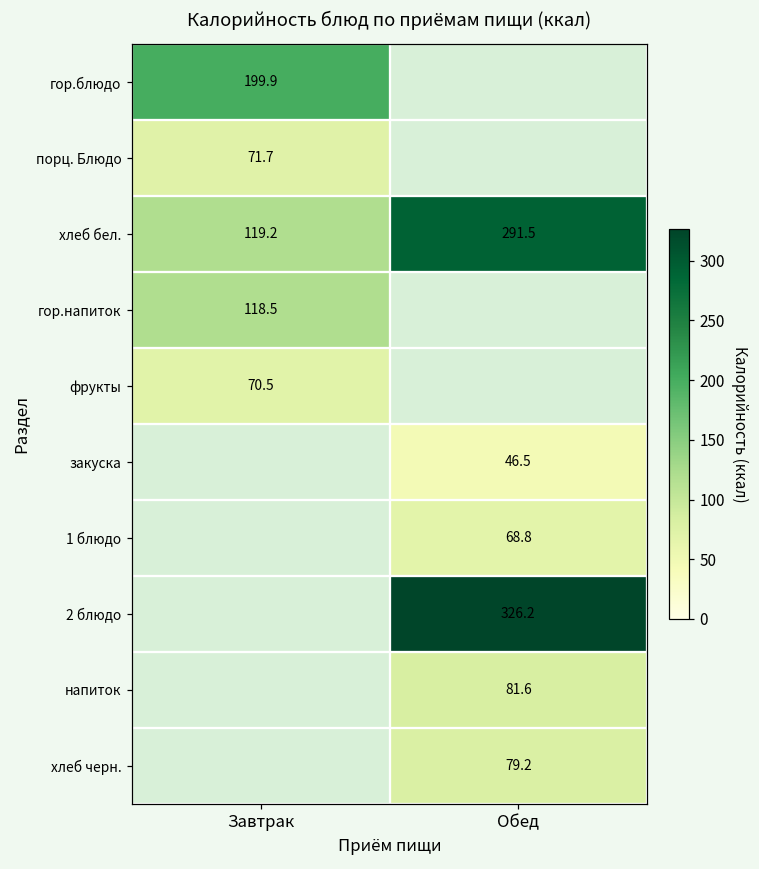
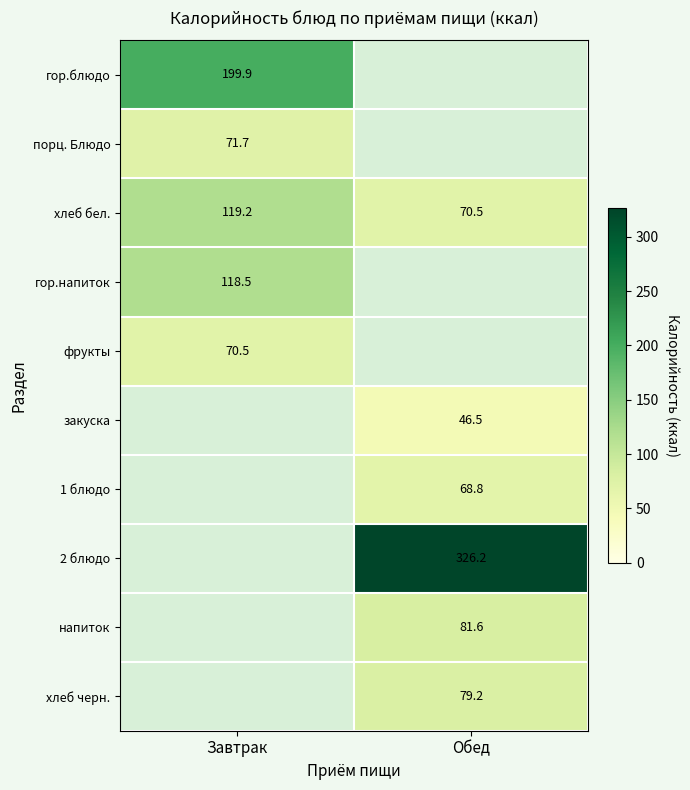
  {
    "гор.блюдо": {
      "Завтрак": 199.9
    },
    "порц. Блюдо": {
      "Завтрак": 71.7
    },
    "хлеб бел.": {
      "Завтрак": 119.2,
-     "Обед": 291.5
+     "Обед": 70.5
    },
    "гор.напиток": {
      "Завтрак": 118.5
    },
    "фрукты": {
      "Завтрак": 70.5
    },
    "закуска": {
      "Обед": 46.5
    },
    "1 блюдо": {
      "Обед": 68.8
    },
    "2 блюдо": {
      "Обед": 326.2
    },
    "напиток": {
      "Обед": 81.6
    },
    "хлеб черн.": {
      "Обед": 79.2
    }
  }
